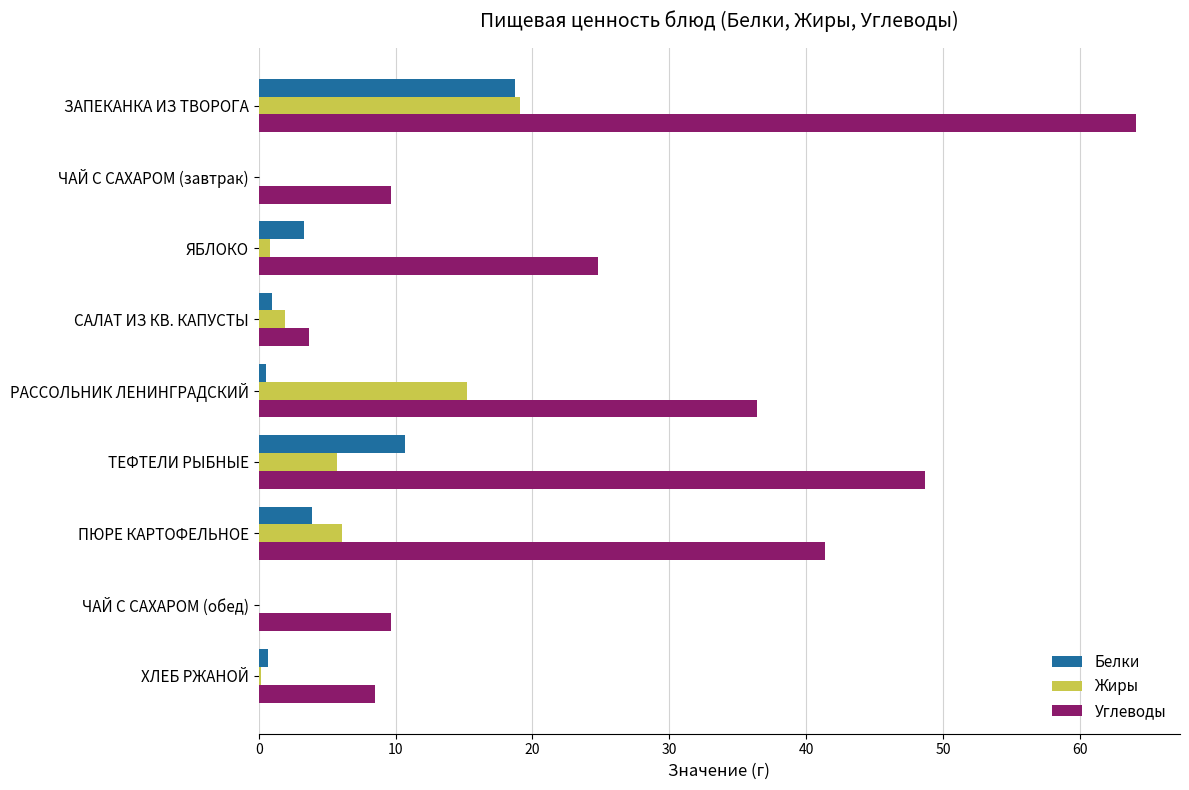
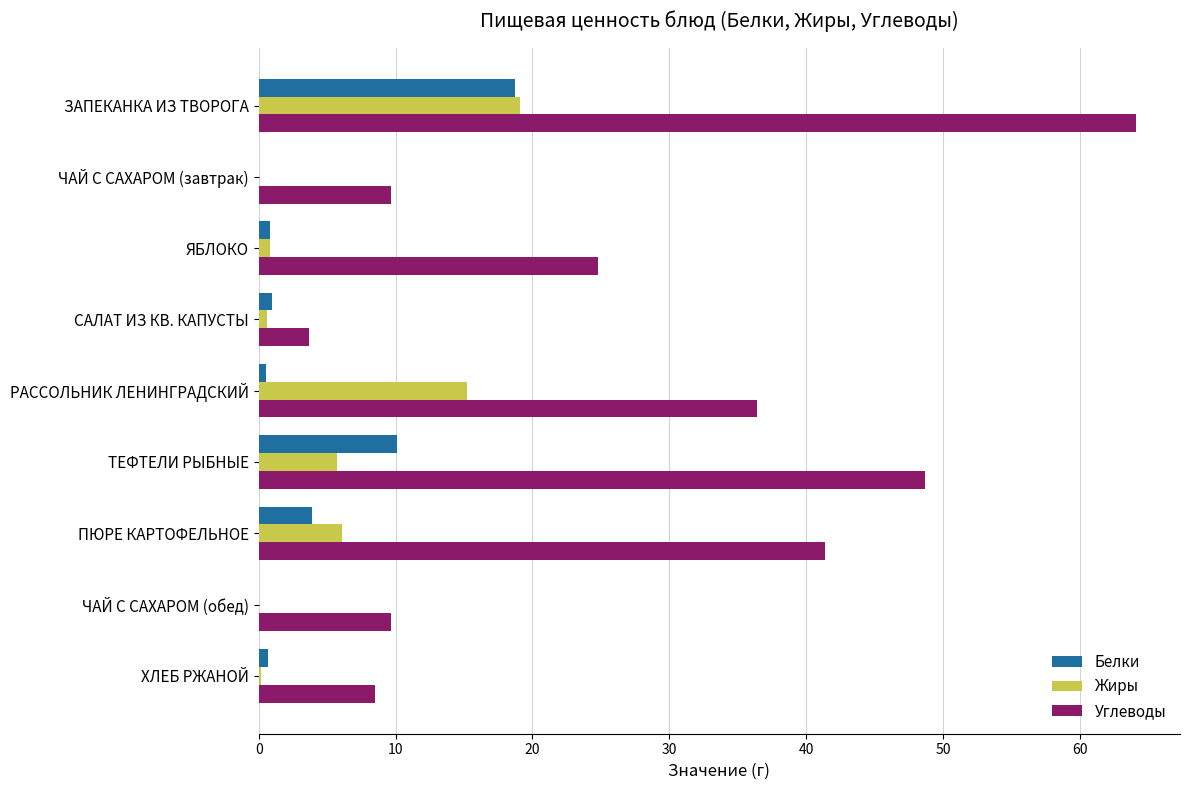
  {
    "Белки": {
      "ЗАПЕКАНКА ИЗ ТВОРОГА": 18.7,
      "ЧАЙ С САХАРОМ (завтрак)": 0.0,
-     "ЯБЛОКО": 3.3,
+     "ЯБЛОКО": 0.8,
      "САЛАТ ИЗ КВ. КАПУСТЫ": 1.0,
      "РАССОЛЬНИК ЛЕНИНГРАДСКИЙ": 0.5,
-     "ТЕФТЕЛИ РЫБНЫЕ": 10.7,
+     "ТЕФТЕЛИ РЫБНЫЕ": 10.1,
      "ПЮРЕ КАРТОФЕЛЬНОЕ": 3.9,
      "ЧАЙ С САХАРОМ (обед)": 0.0,
      "ХЛЕБ РЖАНОЙ": 0.7
    },
    "Жиры": {
      "ЗАПЕКАНКА ИЗ ТВОРОГА": 19.1,
      "ЧАЙ С САХАРОМ (завтрак)": 0.0,
      "ЯБЛОКО": 0.8,
-     "САЛАТ ИЗ КВ. КАПУСТЫ": 1.9,
+     "САЛАТ ИЗ КВ. КАПУСТЫ": 0.6,
      "РАССОЛЬНИК ЛЕНИНГРАДСКИЙ": 15.2,
      "ТЕФТЕЛИ РЫБНЫЕ": 5.7,
      "ПЮРЕ КАРТОФЕЛЬНОЕ": 6.1,
      "ЧАЙ С САХАРОМ (обед)": 0.0,
      "ХЛЕБ РЖАНОЙ": 0.2
    },
    "Углеводы": {
      "ЗАПЕКАНКА ИЗ ТВОРОГА": 64.1,
      "ЧАЙ С САХАРОМ (завтрак)": 9.7,
      "ЯБЛОКО": 24.8,
      "САЛАТ ИЗ КВ. КАПУСТЫ": 3.7,
      "РАССОЛЬНИК ЛЕНИНГРАДСКИЙ": 36.4,
      "ТЕФТЕЛИ РЫБНЫЕ": 48.7,
      "ПЮРЕ КАРТОФЕЛЬНОЕ": 41.4,
      "ЧАЙ С САХАРОМ (обед)": 9.7,
      "ХЛЕБ РЖАНОЙ": 8.5
    }
  }
